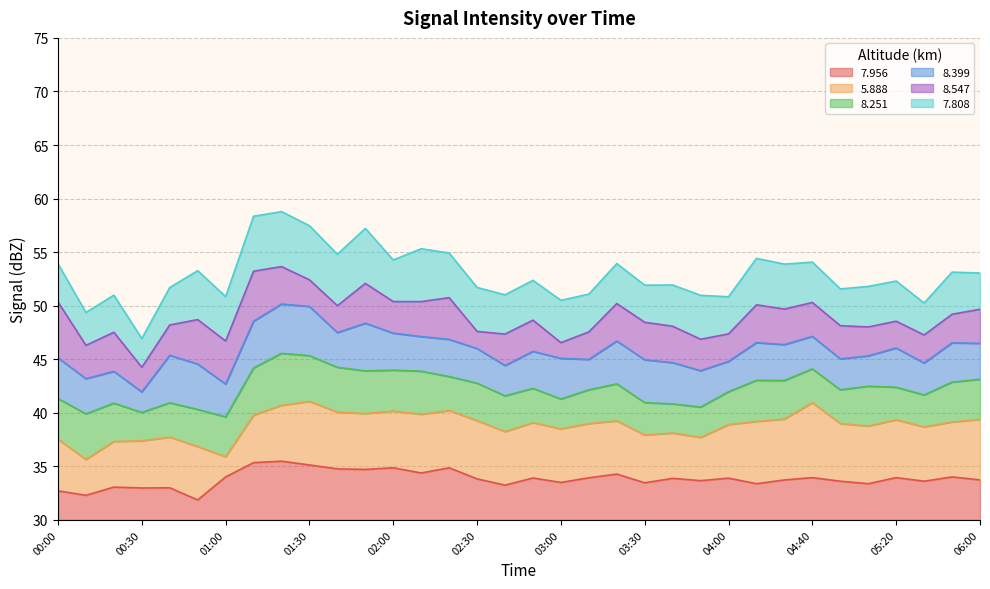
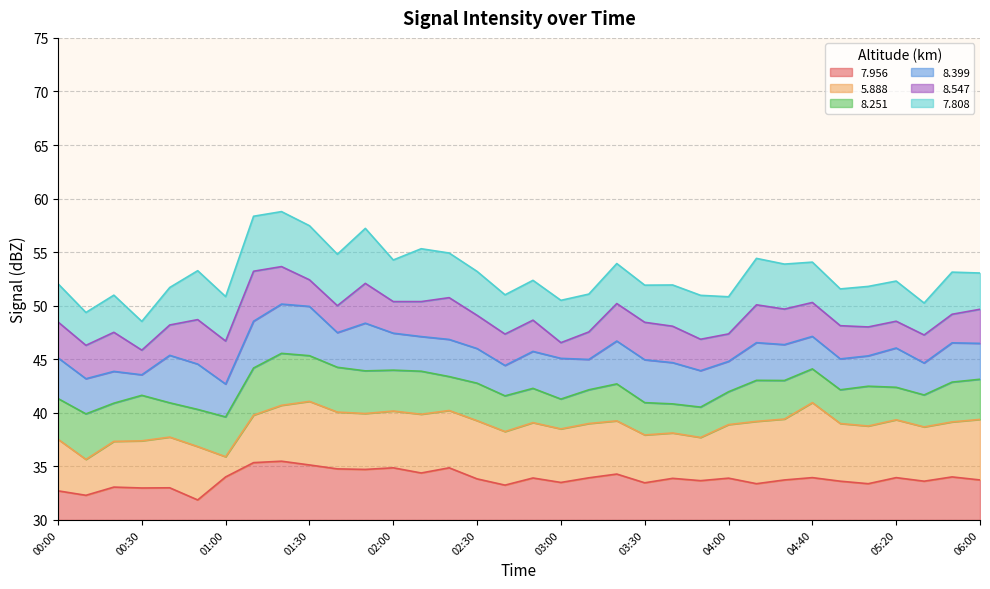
  {
    "7.956": {
      "00:00": 32.7,
      "00:30": 33.0,
      "01:00": 34.0,
      "01:30": 35.1,
      "02:00": 34.9,
      "02:30": 33.8,
      "03:00": 33.5,
      "03:30": 33.5,
      "04:00": 33.9,
      "04:40": 34.0,
      "05:20": 34.0,
      "06:00": 33.7
    },
    "5.888": {
      "00:00": 4.8,
      "00:30": 4.4,
      "01:00": 1.9,
      "01:30": 5.9,
      "02:00": 5.3,
      "02:30": 5.4,
      "03:00": 5.0,
      "03:30": 4.5,
      "04:00": 5.0,
      "04:40": 7.0,
      "05:20": 5.4,
      "06:00": 5.6
    },
    "8.251": {
      "00:00": 3.8,
-     "00:30": 2.6,
+     "00:30": 4.3,
      "01:00": 3.7,
      "01:30": 4.3,
      "02:00": 3.8,
      "02:30": 3.5,
      "03:00": 2.8,
      "03:30": 3.0,
      "04:00": 3.1,
      "04:40": 3.1,
      "05:20": 3.0,
      "06:00": 3.8
    },
    "8.547": {
-     "00:00": 5.2,
+     "00:00": 3.4,
      "00:30": 2.3,
      "01:00": 4.0,
      "01:30": 2.5,
      "02:00": 2.9,
-     "02:30": 1.6,
+     "02:30": 3.1,
      "03:00": 1.5,
      "03:30": 3.5,
      "04:00": 2.6,
      "04:40": 3.2,
      "05:20": 2.5,
      "06:00": 3.2
    }
  }
